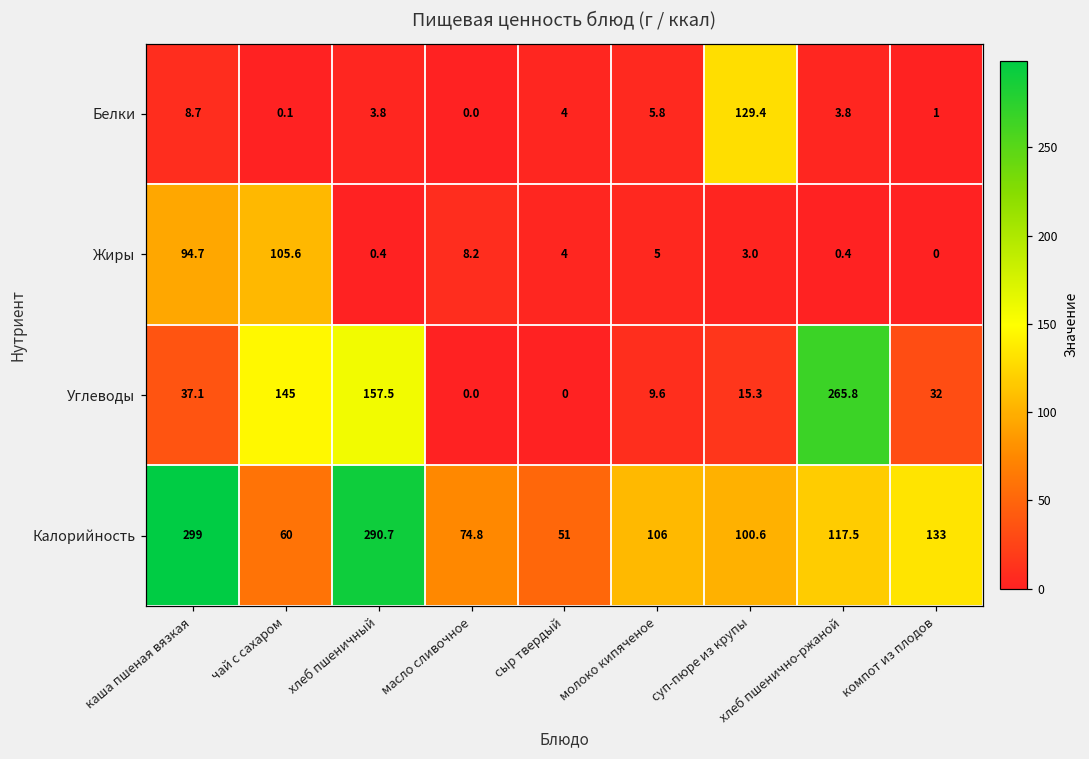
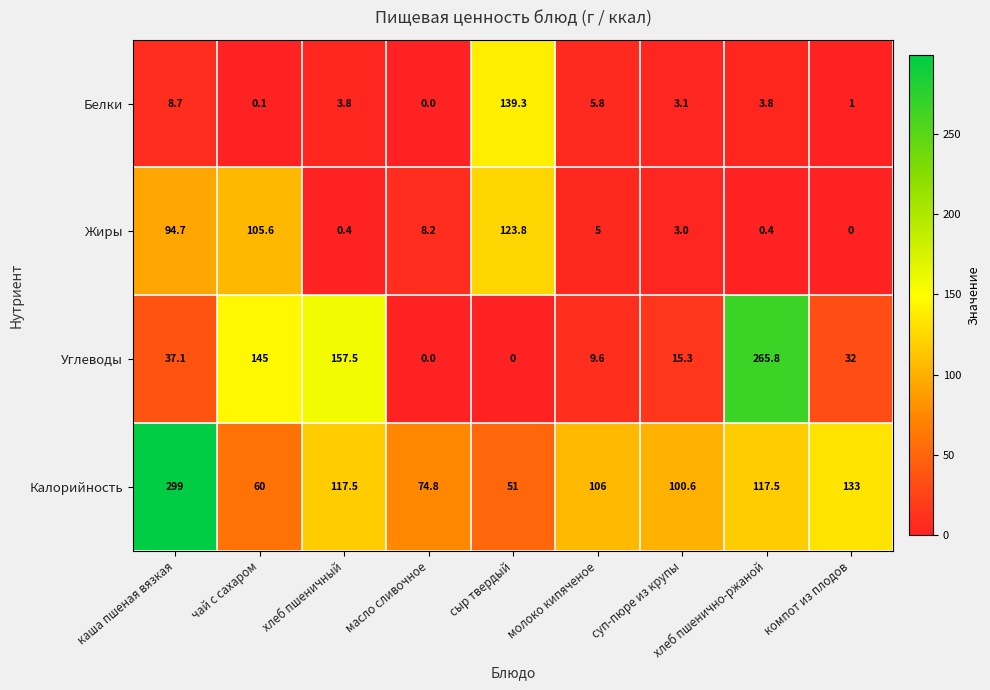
  {
    "Белки": {
      "каша пшеная вязкая": 8.7,
      "чай с сахаром": 0.1,
      "хлеб пшеничный": 3.8,
      "масло сливочное": 0.0,
-     "сыр твердый": 4,
+     "сыр твердый": 139.3,
      "молоко кипяченое": 5.8,
-     "суп-пюре из крупы": 129.4,
+     "суп-пюре из крупы": 3.1,
      "хлеб пшенично-ржаной": 3.8,
      "компот из плодов": 1
    },
    "Жиры": {
      "каша пшеная вязкая": 94.7,
      "чай с сахаром": 105.6,
      "хлеб пшеничный": 0.4,
      "масло сливочное": 8.2,
-     "сыр твердый": 4,
+     "сыр твердый": 123.8,
      "молоко кипяченое": 5,
      "суп-пюре из крупы": 3.0,
      "хлеб пшенично-ржаной": 0.4,
      "компот из плодов": 0
    },
    "Углеводы": {
      "каша пшеная вязкая": 37.1,
      "чай с сахаром": 145,
      "хлеб пшеничный": 157.5,
      "масло сливочное": 0.0,
      "сыр твердый": 0,
      "молоко кипяченое": 9.6,
      "суп-пюре из крупы": 15.3,
      "хлеб пшенично-ржаной": 265.8,
      "компот из плодов": 32
    },
    "Калорийность": {
      "каша пшеная вязкая": 299,
      "чай с сахаром": 60,
-     "хлеб пшеничный": 290.7,
+     "хлеб пшеничный": 117.5,
      "масло сливочное": 74.8,
      "сыр твердый": 51,
      "молоко кипяченое": 106,
      "суп-пюре из крупы": 100.6,
      "хлеб пшенично-ржаной": 117.5,
      "компот из плодов": 133
    }
  }
